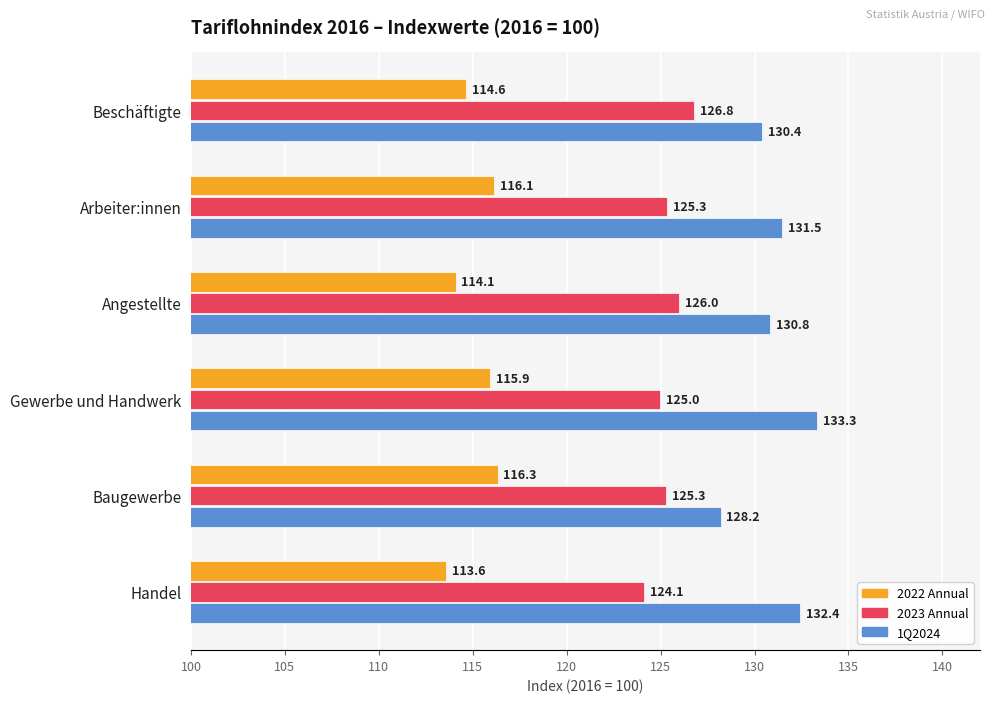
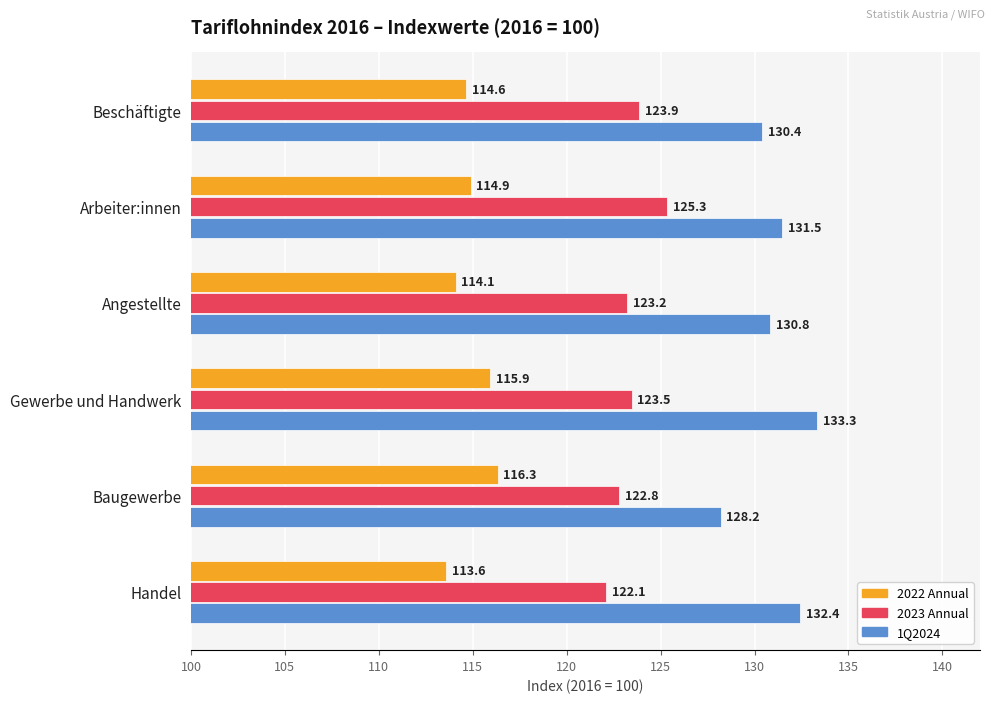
  {
    "2022 Annual": {
      "Beschäftigte": 114.6,
-     "Arbeiter:innen": 116.1,
+     "Arbeiter:innen": 114.9,
      "Angestellte": 114.1,
      "Gewerbe und Handwerk": 115.9,
      "Baugewerbe": 116.3,
      "Handel": 113.6
    },
    "2023 Annual": {
-     "Beschäftigte": 126.8,
+     "Beschäftigte": 123.9,
      "Arbeiter:innen": 125.3,
-     "Angestellte": 126.0,
-     "Gewerbe und Handwerk": 125.0,
-     "Baugewerbe": 125.3,
-     "Handel": 124.1
+     "Angestellte": 123.2,
+     "Gewerbe und Handwerk": 123.5,
+     "Baugewerbe": 122.8,
+     "Handel": 122.1
    },
    "1Q2024": {
      "Beschäftigte": 130.4,
      "Arbeiter:innen": 131.5,
      "Angestellte": 130.8,
      "Gewerbe und Handwerk": 133.3,
      "Baugewerbe": 128.2,
      "Handel": 132.4
    }
  }
